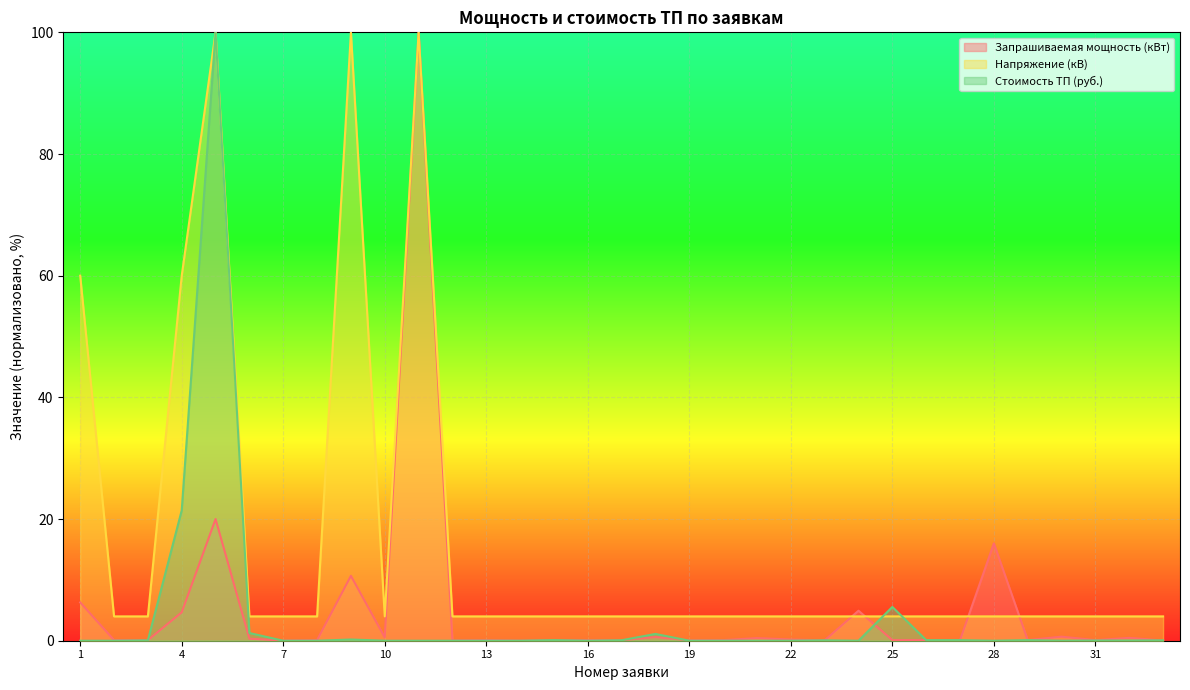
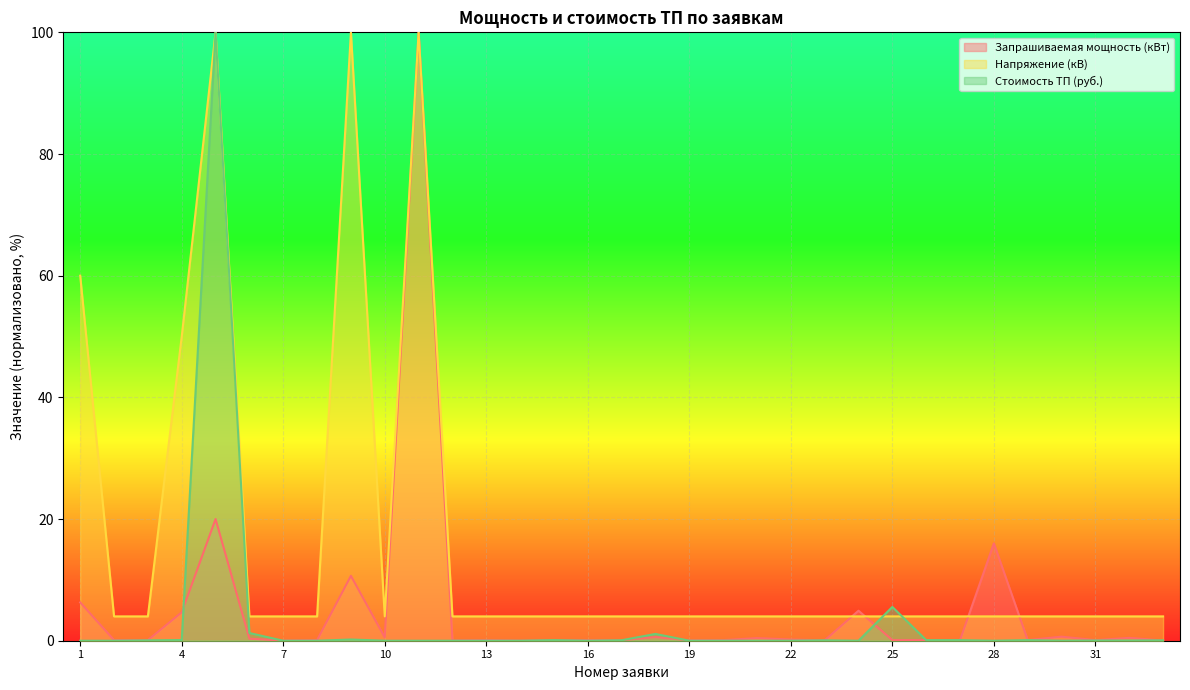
  {
    "Запрашиваемая мощность (кВт)": {
      "1": 6,
      "4": 5,
      "10": 1,
      "25": 0,
      "28": 16
    },
    "Напряжение (кВ)": {
      "1": 60,
-     "4": 60,
+     "4": 50,
      "7": 4,
      "10": 4,
      "13": 4,
      "16": 4,
      "19": 4,
      "22": 4,
      "25": 4,
      "28": 4,
      "31": 4
    },
    "Стоимость ТП (руб.)": {
      "1": 0,
-     "4": 21,
+     "4": 0,
      "10": 0,
      "25": 6,
      "28": 0
    }
  }
